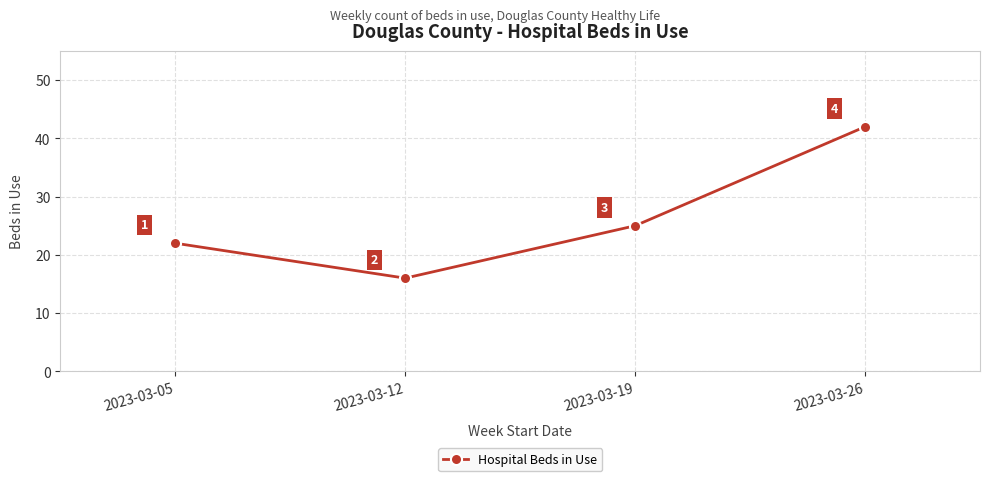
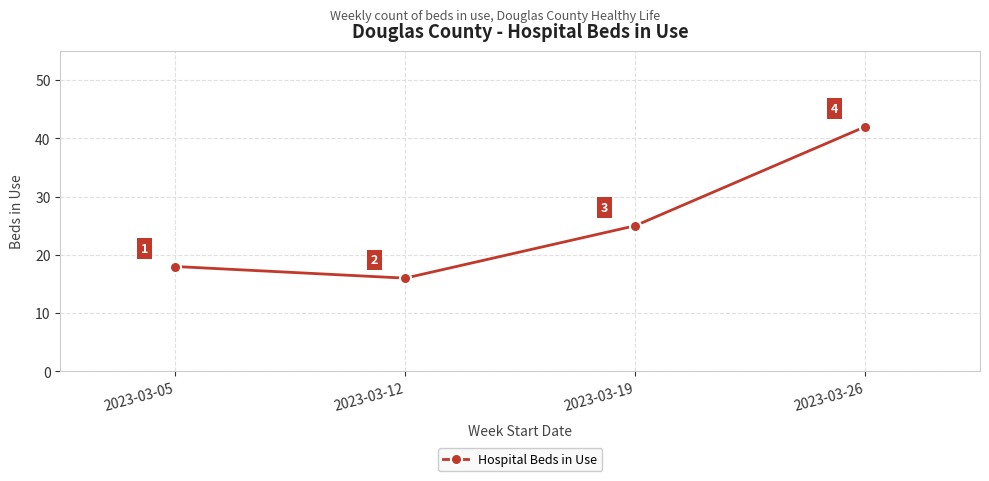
  {
-   "2023-03-05": 22,
+   "2023-03-05": 18,
    "2023-03-12": 16,
    "2023-03-19": 25,
    "2023-03-26": 42
  }
